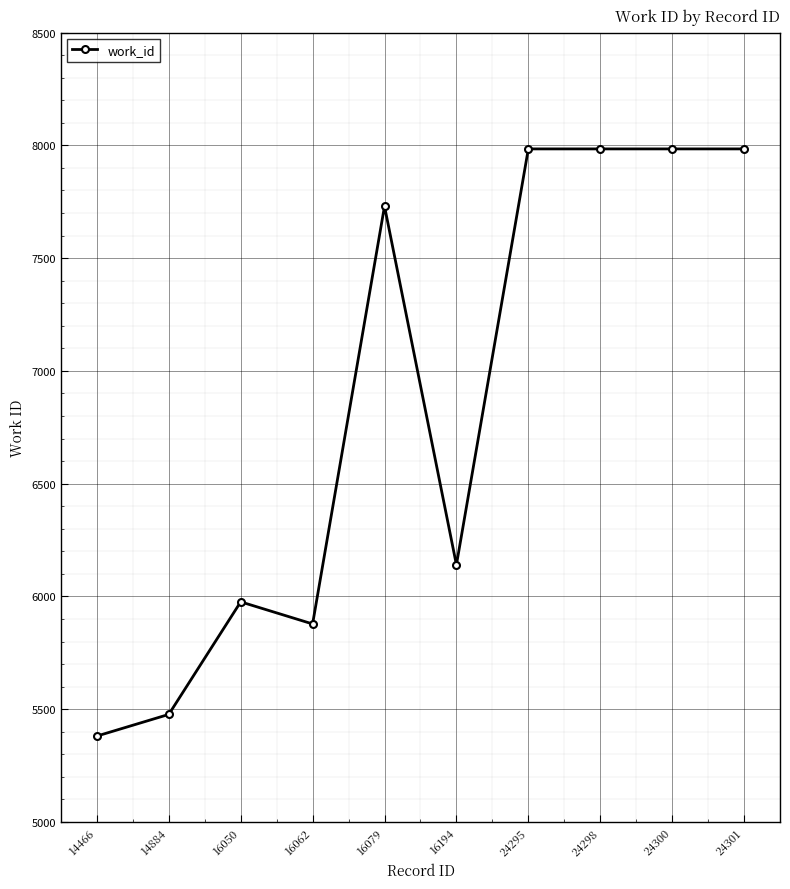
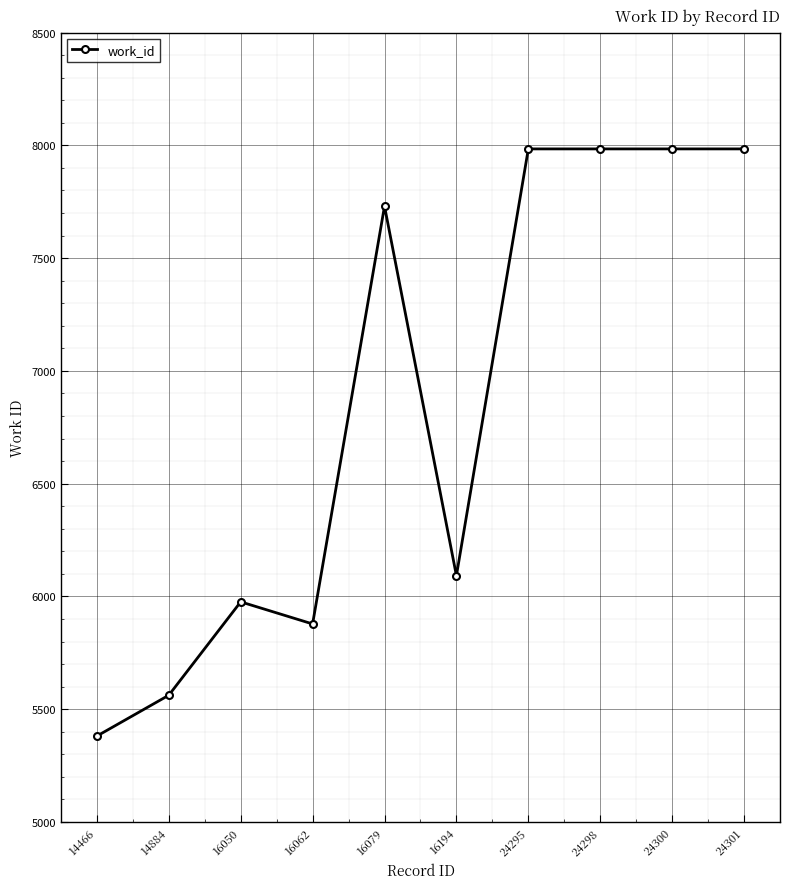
  {
    "14466": 5380,
-   "14884": 5480,
+   "14884": 5560,
    "16050": 5980,
    "16062": 5880,
    "16079": 7730,
-   "16194": 6140,
+   "16194": 6090,
    "24295": 7980,
    "24298": 7980,
    "24300": 7980,
    "24301": 7980
  }
